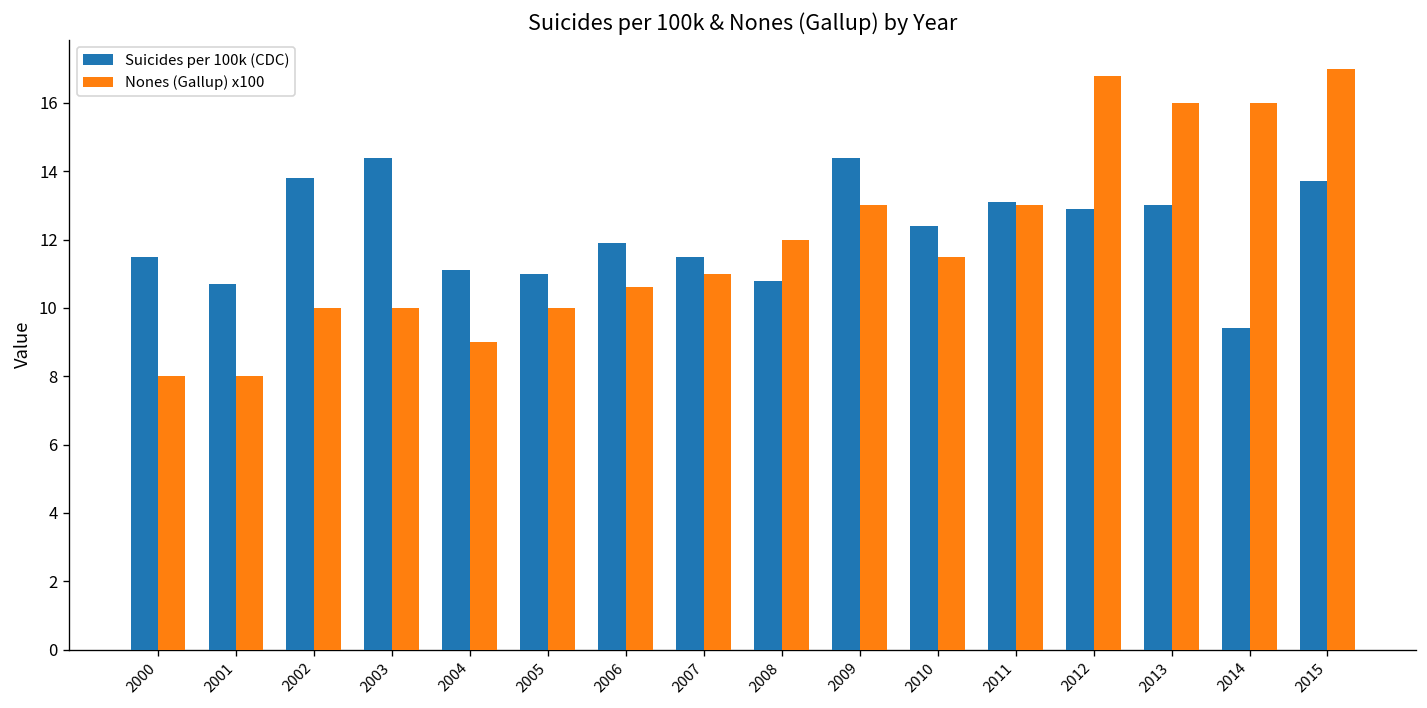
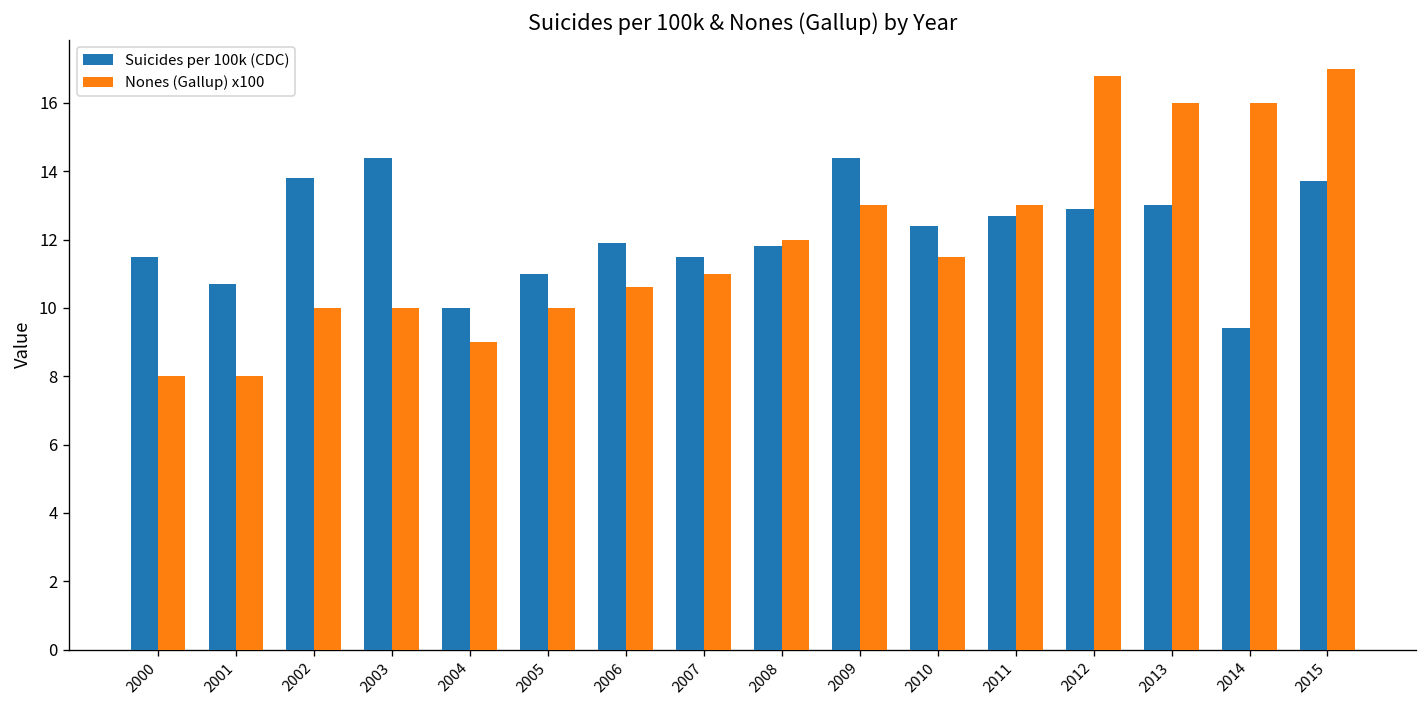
  {
    "Suicides per 100k (CDC)": {
      "2000": 11.5,
      "2001": 10.7,
      "2002": 13.8,
      "2003": 14.4,
-     "2004": 11.1,
+     "2004": 10.0,
      "2005": 11.0,
      "2006": 11.9,
      "2007": 11.5,
-     "2008": 10.8,
+     "2008": 11.8,
      "2009": 14.4,
      "2010": 12.4,
-     "2011": 13.1,
+     "2011": 12.7,
      "2012": 12.9,
      "2013": 13.0,
      "2014": 9.4,
      "2015": 13.7
    },
    "Nones (Gallup) x100": {
      "2000": 8.0,
      "2001": 8.0,
      "2002": 10.0,
      "2003": 10.0,
      "2004": 9.0,
      "2005": 10.0,
      "2006": 10.6,
      "2007": 11.0,
      "2008": 12.0,
      "2009": 13.0,
      "2010": 11.5,
      "2011": 13.0,
      "2012": 16.8,
      "2013": 16.0,
      "2014": 16.0,
      "2015": 17.0
    }
  }
